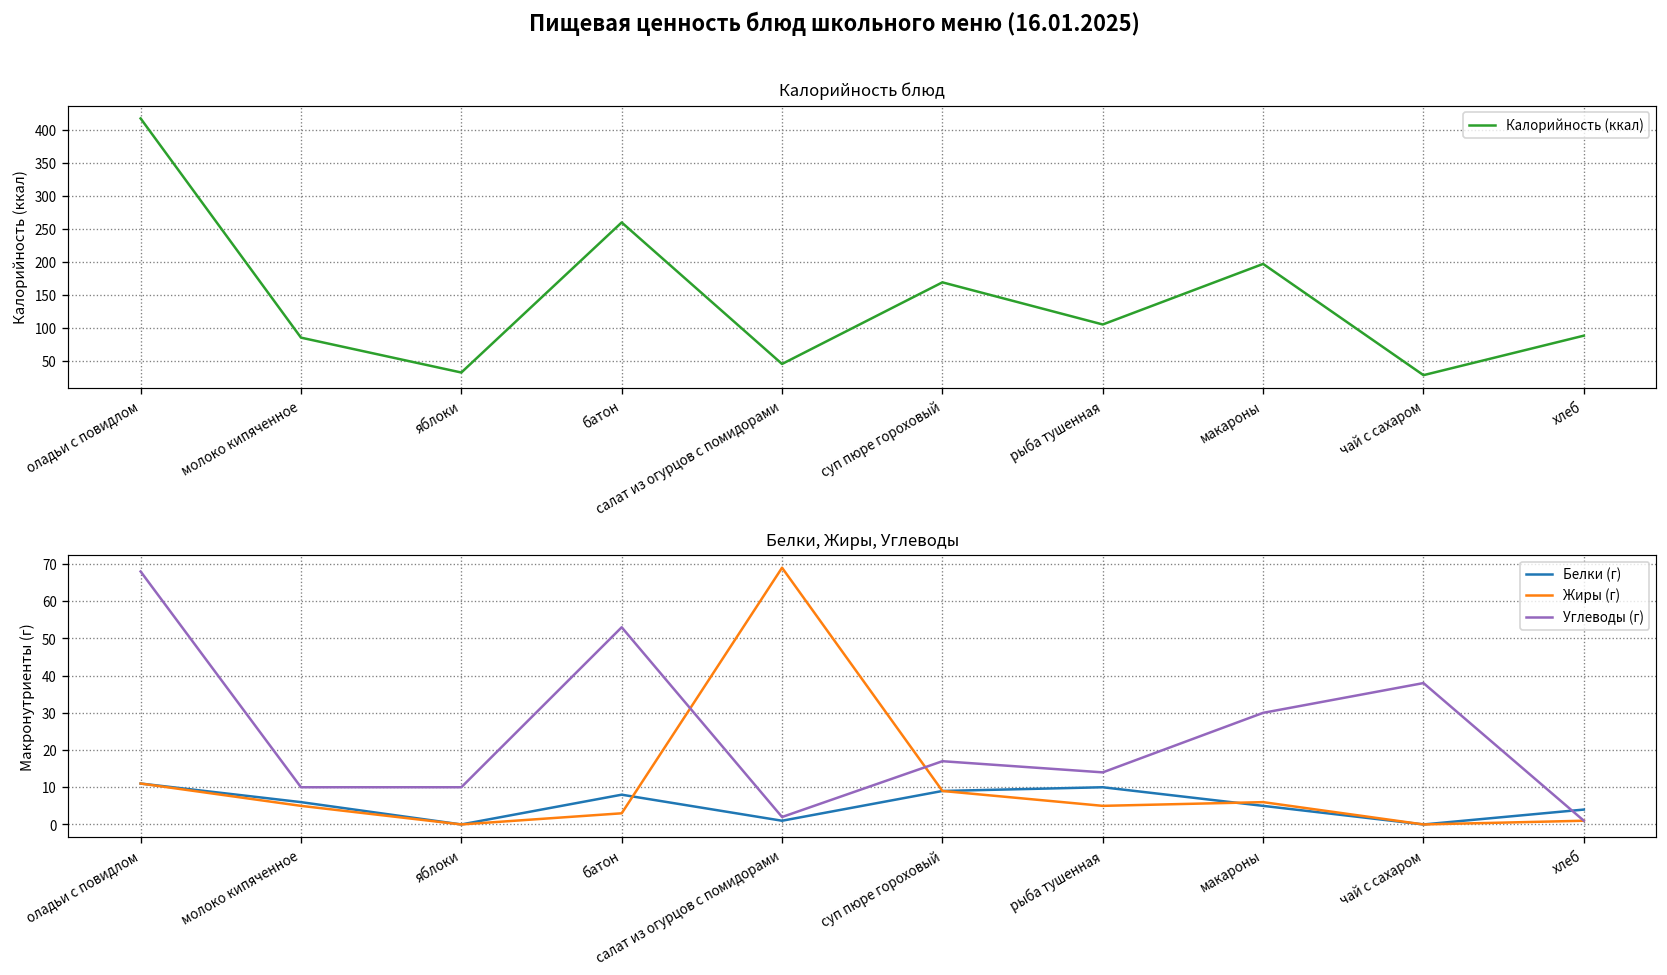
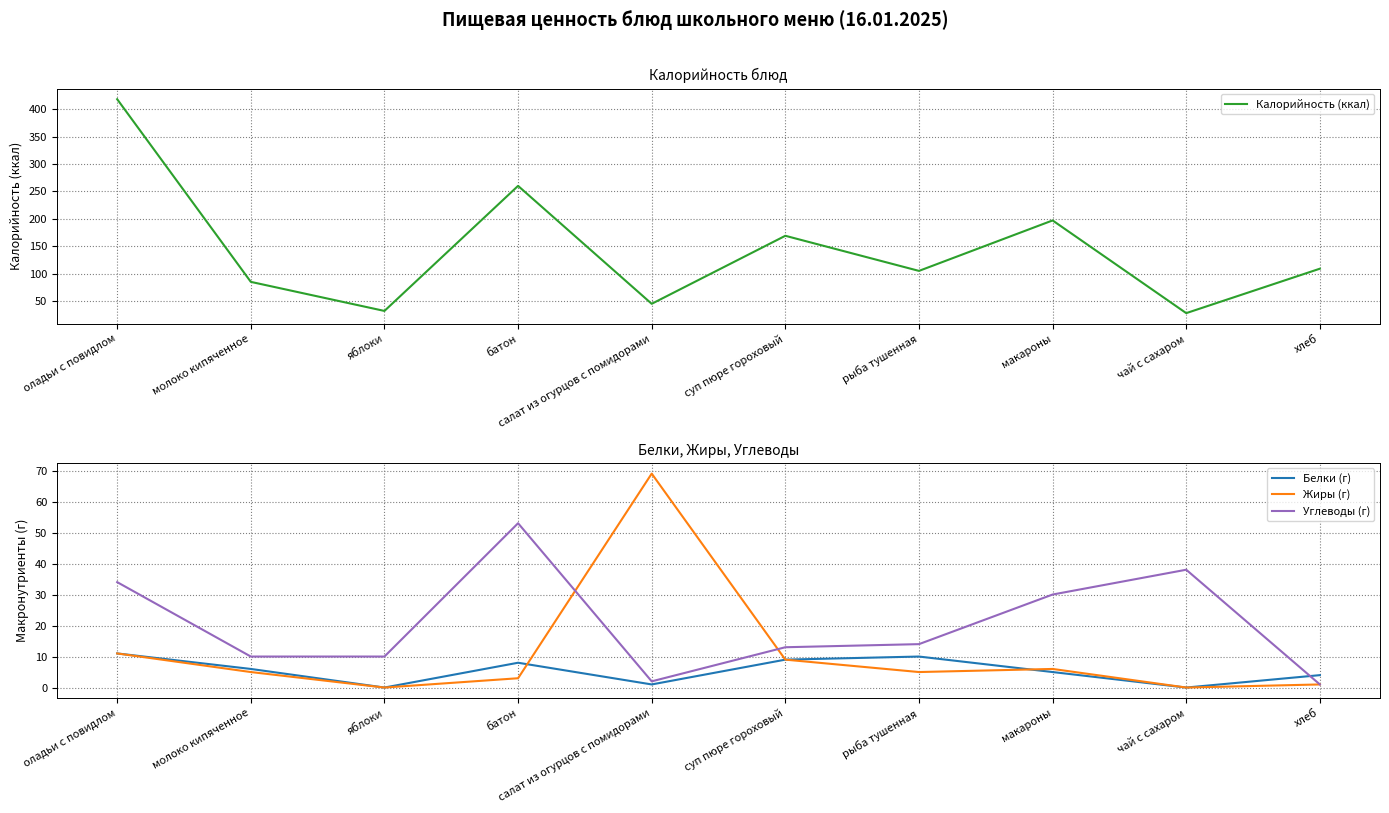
  {
    "Калорийность блюд": {
      "оладьи с повидлом": 420,
      "молоко кипяченное": 90,
      "яблоки": 30,
      "батон": 260,
      "салат из огурцов с помидорами": 50,
      "суп пюре гороховый": 170,
      "рыба тушенная": 110,
      "макароны": 200,
      "чай с сахаром": 30,
-     "хлеб": 90
+     "хлеб": 110
    },
    "Белки, Жиры, Углеводы": {
      "Белки (г)": {
        "молоко кипяченное": 6,
        "батон": 8,
        "салат из огурцов с помидорами": 1,
        "рыба тушенная": 10,
        "макароны": 5,
        "хлеб": 4
      },
      "Жиры (г)": {
        "молоко кипяченное": 5,
        "батон": 3,
        "салат из огурцов с помидорами": 69,
        "рыба тушенная": 5,
        "макароны": 6
      },
      "Углеводы (г)": {
-       "оладьи с повидлом": 68,
+       "оладьи с повидлом": 34,
        "молоко кипяченное": 10,
        "яблоки": 10,
        "батон": 53,
        "салат из огурцов с помидорами": 2,
-       "суп пюре гороховый": 17,
+       "суп пюре гороховый": 13,
        "рыба тушенная": 14,
        "макароны": 30,
        "чай с сахаром": 38
      }
    }
  }
